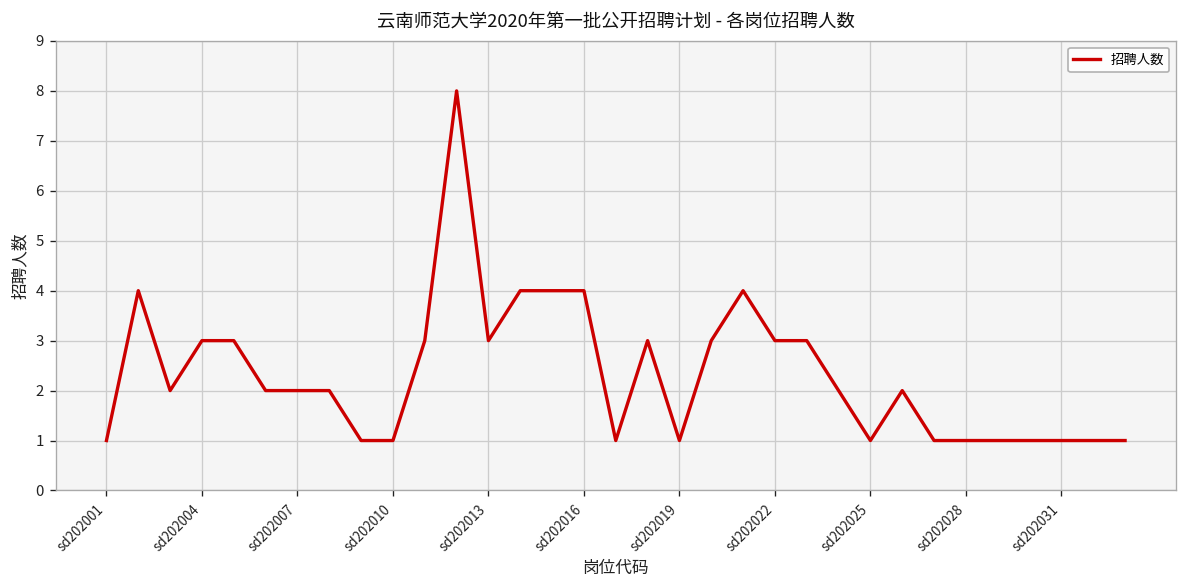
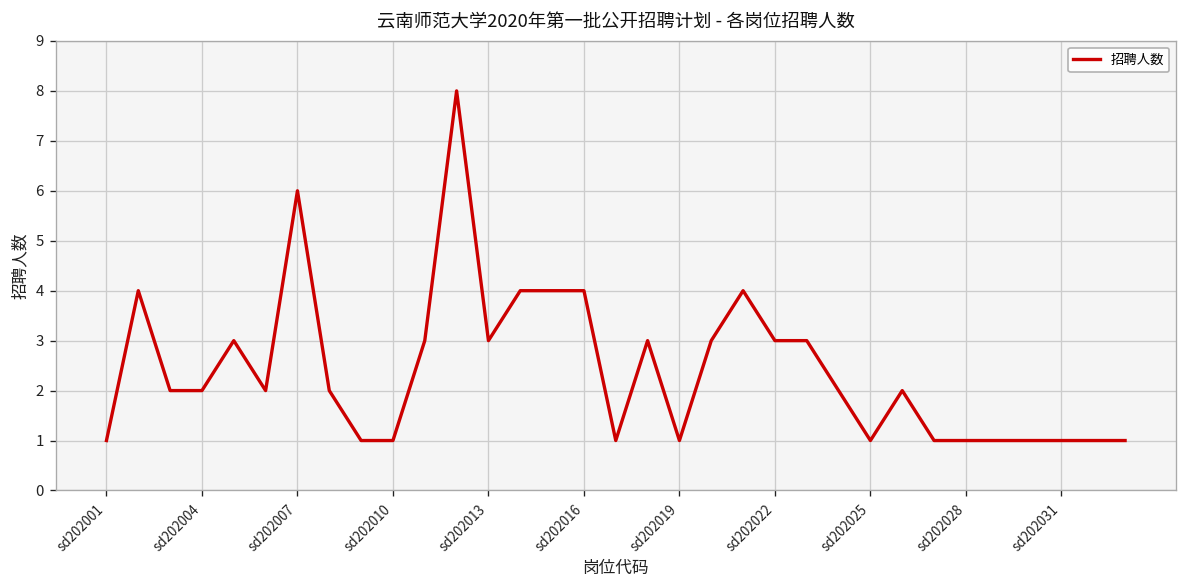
  {
    "sd202001": 1,
-   "sd202004": 3,
-   "sd202007": 2,
+   "sd202004": 2,
+   "sd202007": 6,
    "sd202010": 1,
    "sd202013": 3,
    "sd202016": 4,
    "sd202019": 1,
    "sd202022": 3,
    "sd202025": 1,
    "sd202028": 1,
    "sd202031": 1
  }
